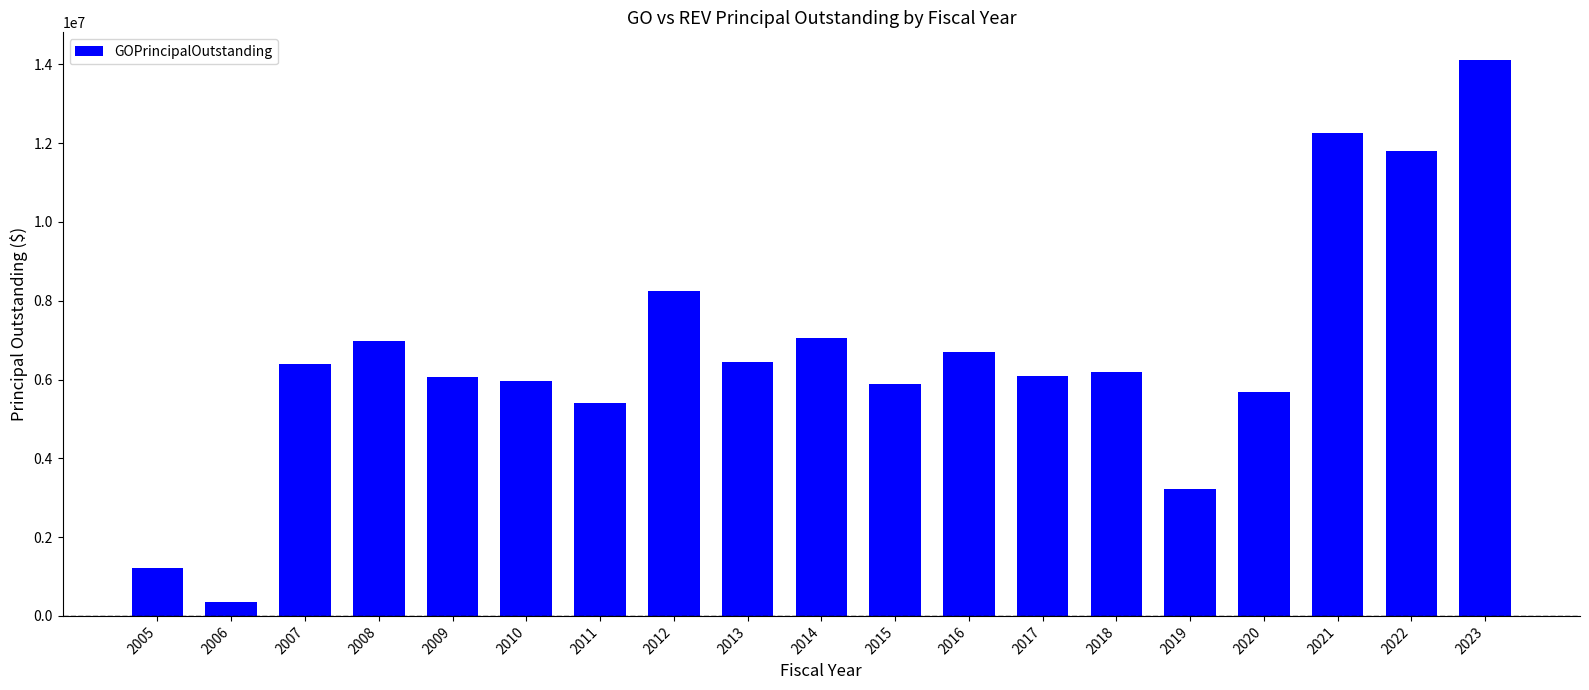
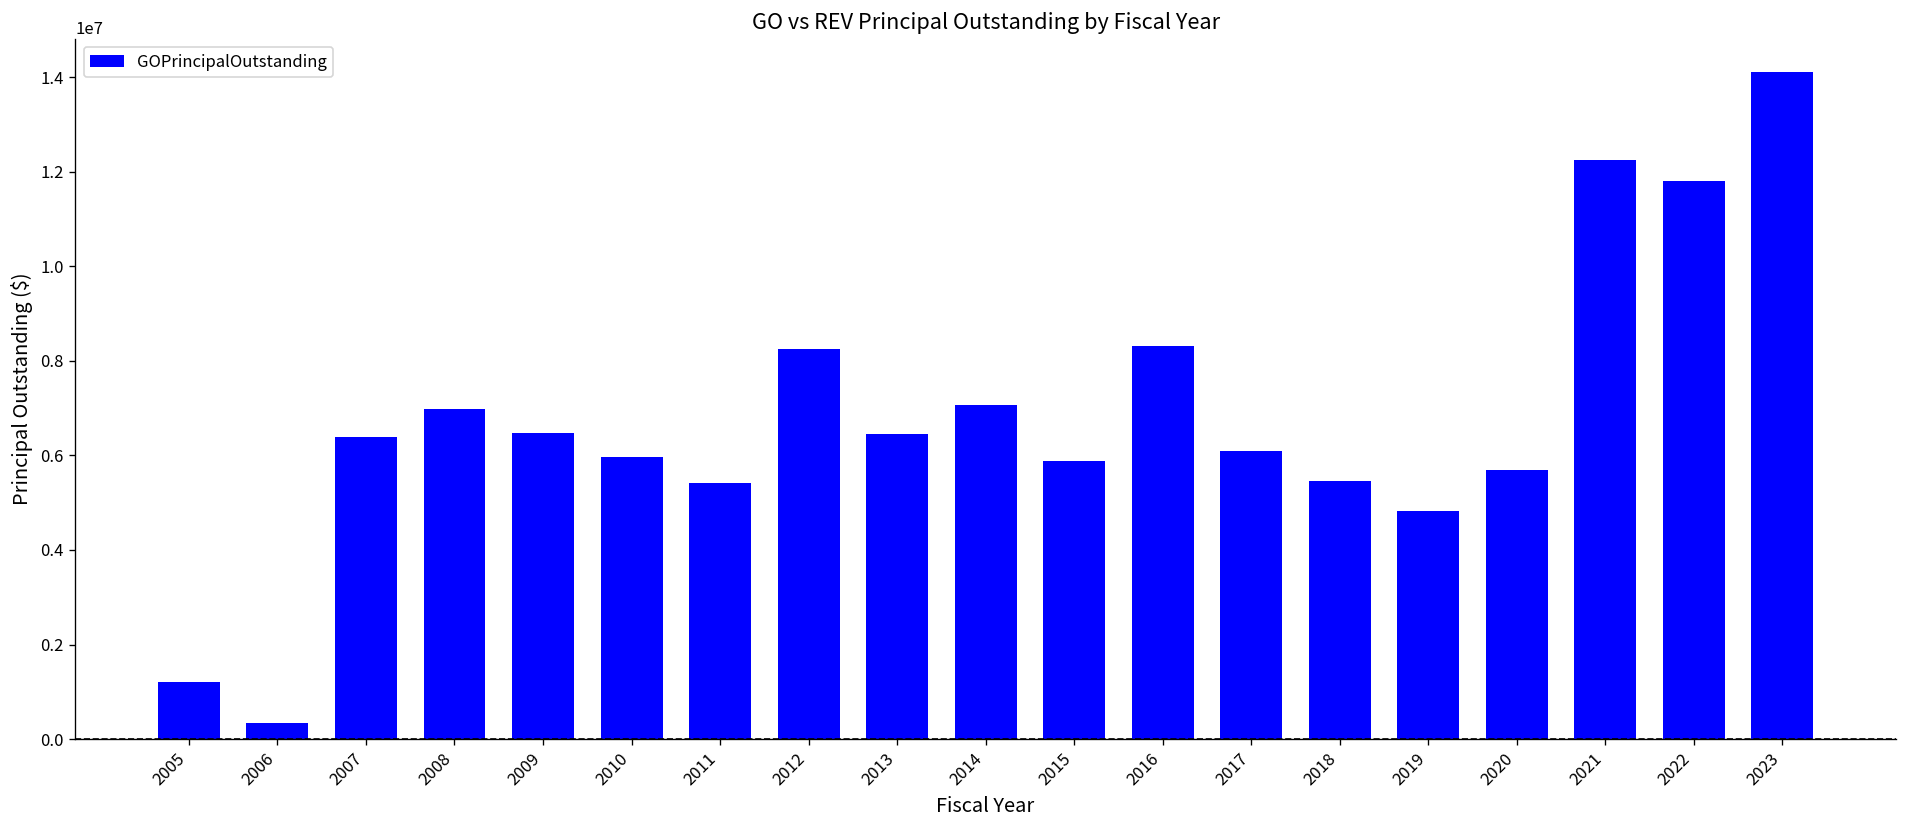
  {
    "2005": 1200000,
    "2006": 300000,
    "2007": 6400000,
    "2008": 7000000,
-   "2009": 6100000,
+   "2009": 6500000,
    "2010": 6000000,
    "2011": 5400000,
    "2012": 8200000,
    "2013": 6400000,
    "2014": 7100000,
    "2015": 5900000,
-   "2016": 6700000,
+   "2016": 8300000,
    "2017": 6100000,
-   "2018": 6200000,
-   "2019": 3200000,
+   "2018": 5500000,
+   "2019": 4800000,
    "2020": 5700000,
    "2021": 12300000,
    "2022": 11800000,
    "2023": 14100000
  }
